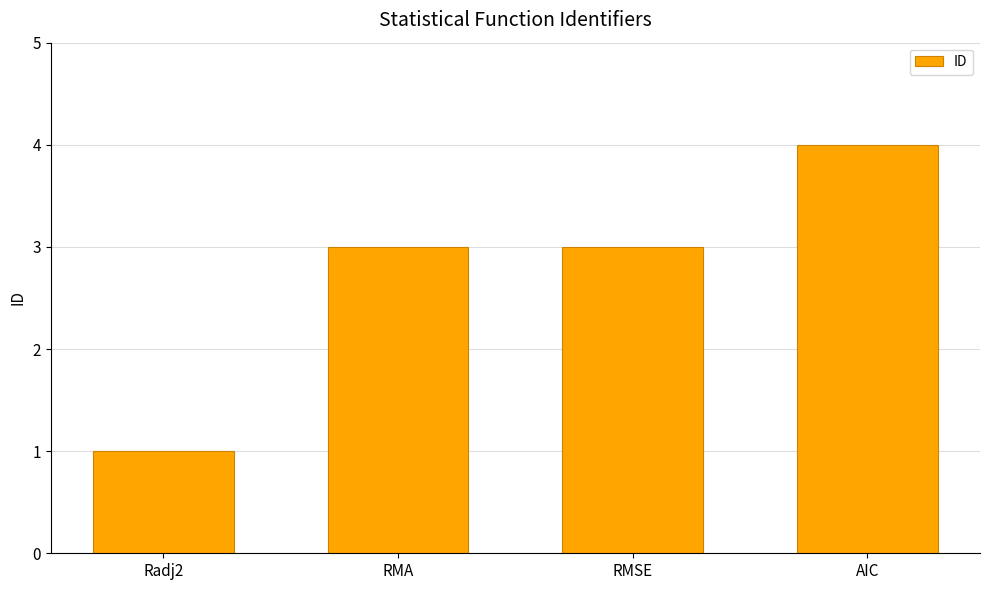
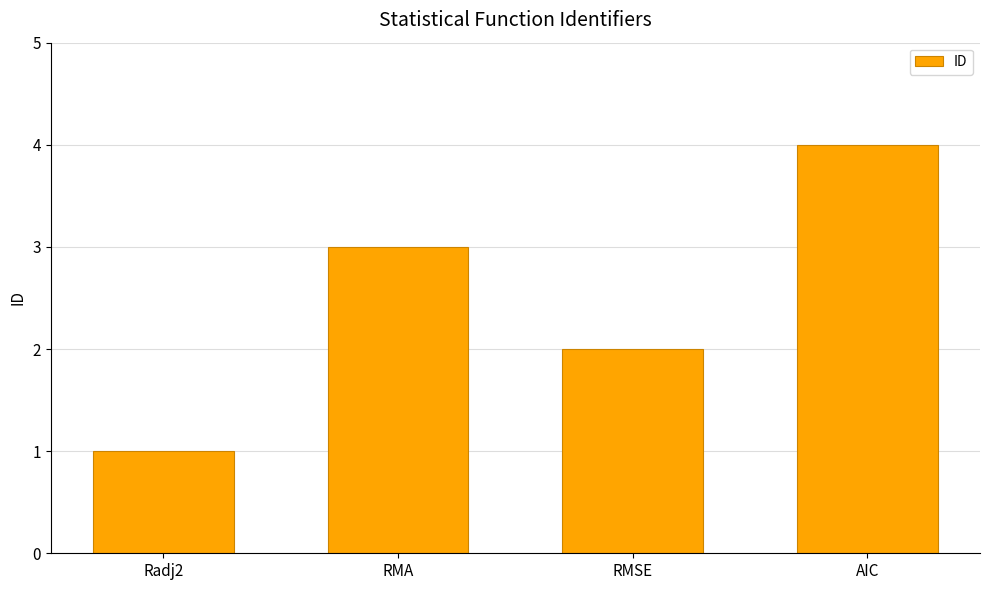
  {
    "Radj2": 1,
    "RMA": 3,
-   "RMSE": 3,
+   "RMSE": 2,
    "AIC": 4
  }
